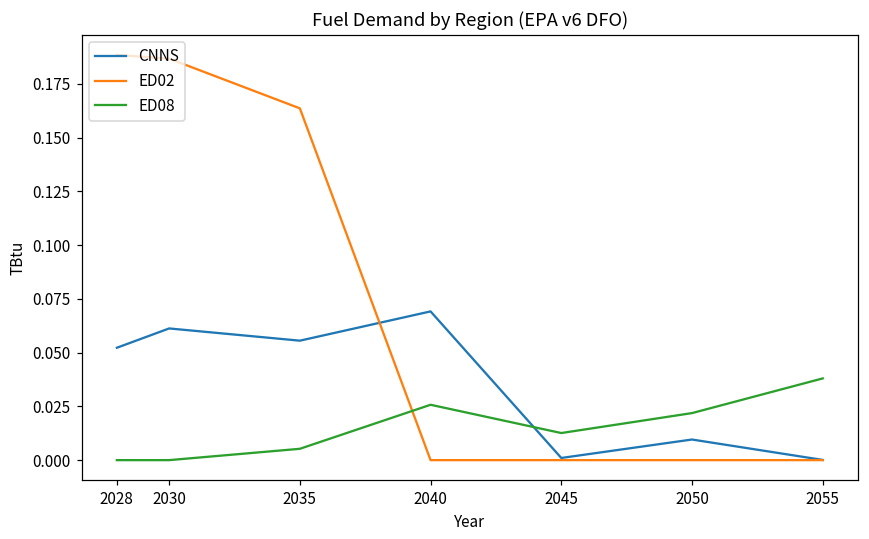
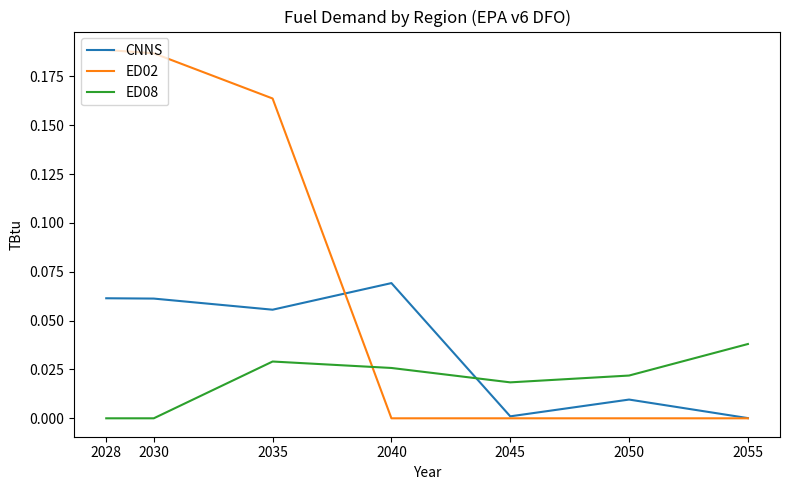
  {
    "CNNS": {
-     "2028": 0.052,
+     "2028": 0.061,
      "2030": 0.061,
      "2035": 0.056,
      "2040": 0.069,
      "2050": 0.010
    },
    "ED02": {
      "2035": 0.164,
      "2040": 0.000,
      "2050": 0.000
    },
    "ED08": {
      "2028": 0.000,
      "2030": 0.000,
-     "2035": 0.005,
+     "2035": 0.029,
      "2040": 0.026,
-     "2045": 0.013,
+     "2045": 0.018,
      "2050": 0.022,
      "2055": 0.038
    }
  }
